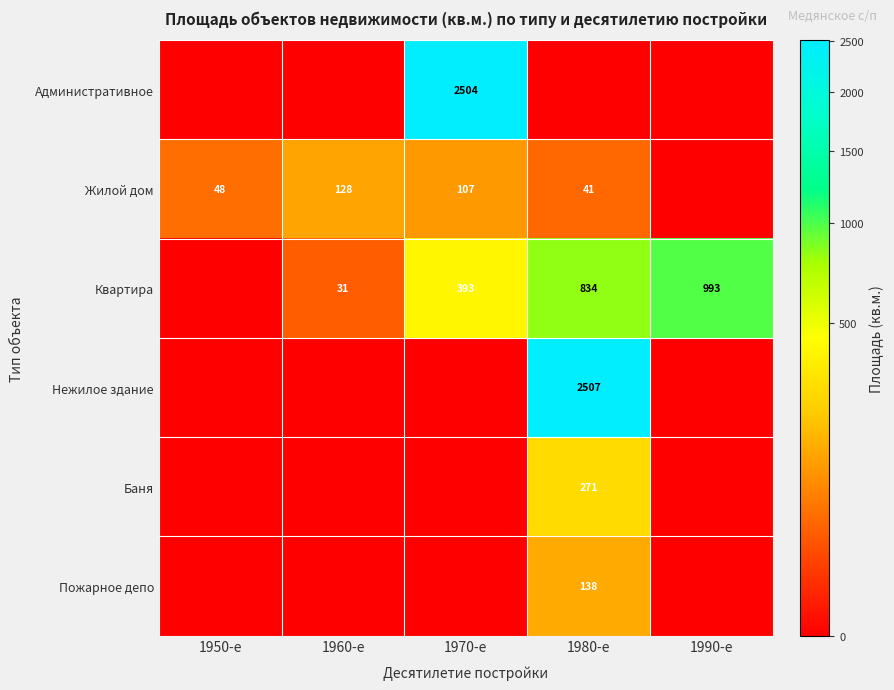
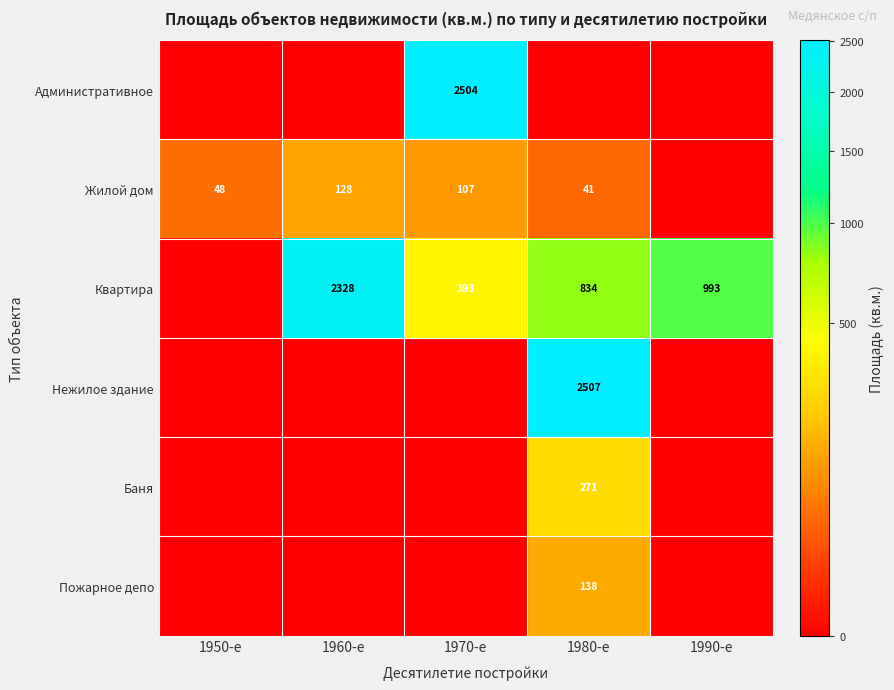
  {
    "Административное": {
      "1970-е": 2504
    },
    "Жилой дом": {
      "1950-е": 48,
      "1960-е": 128,
      "1970-е": 107,
      "1980-е": 41
    },
    "Квартира": {
-     "1960-е": 31,
+     "1960-е": 2328,
      "1970-е": 393,
      "1980-е": 834,
      "1990-е": 993
    },
    "Нежилое здание": {
      "1980-е": 2507
    },
    "Баня": {
      "1980-е": 271
    },
    "Пожарное депо": {
      "1980-е": 138
    }
  }
